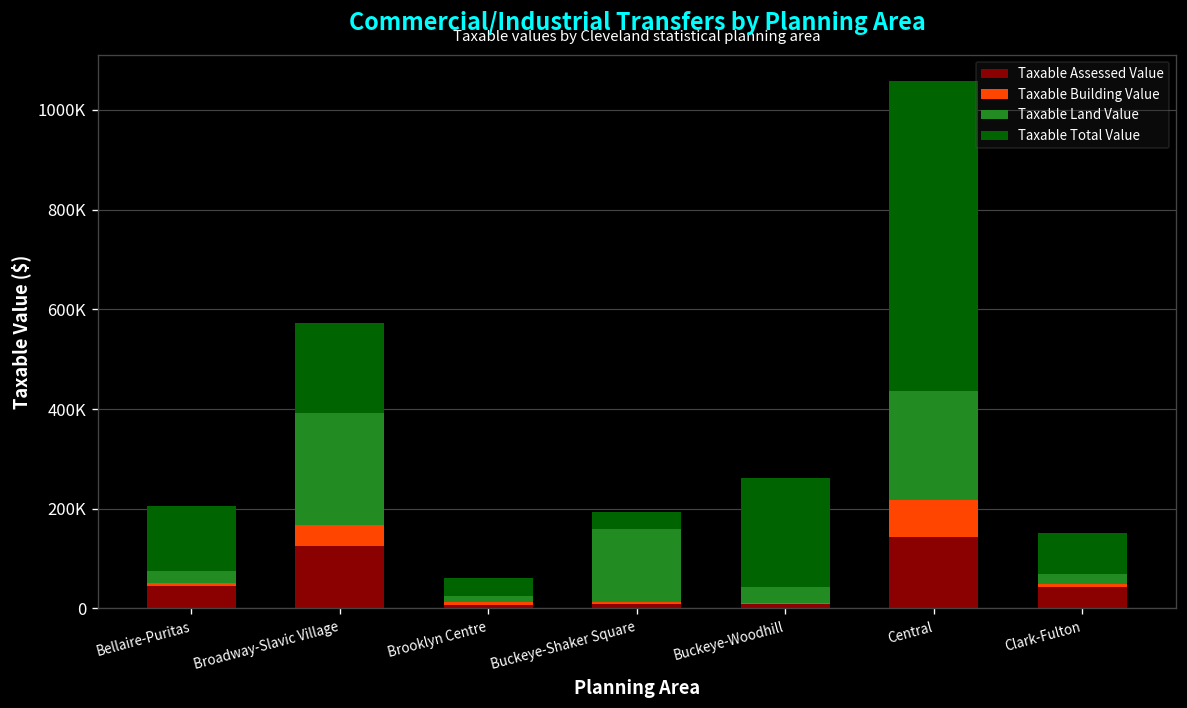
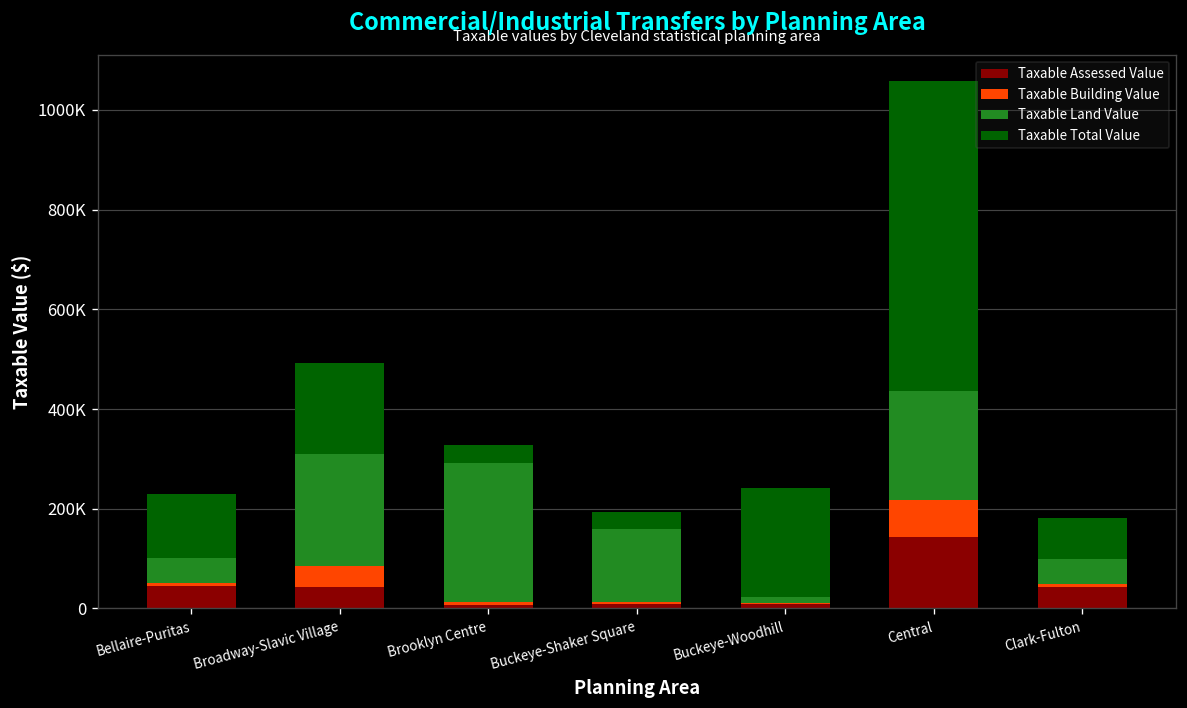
  {
    "Taxable Assessed Value": {
      "Bellaire-Puritas": 50000,
-     "Broadway-Slavic Village": 120000,
+     "Broadway-Slavic Village": 40000,
      "Brooklyn Centre": 10000,
      "Buckeye-Shaker Square": 10000,
      "Buckeye-Woodhill": 10000,
      "Central": 140000,
      "Clark-Fulton": 40000
    },
    "Taxable Building Value": {
      "Broadway-Slavic Village": 40000,
      "Central": 70000,
      "Clark-Fulton": 10000
    },
    "Taxable Land Value": {
-     "Bellaire-Puritas": 30000,
+     "Bellaire-Puritas": 50000,
      "Broadway-Slavic Village": 220000,
-     "Brooklyn Centre": 10000,
+     "Brooklyn Centre": 280000,
      "Buckeye-Shaker Square": 150000,
-     "Buckeye-Woodhill": 30000,
+     "Buckeye-Woodhill": 10000,
      "Central": 220000,
-     "Clark-Fulton": 20000
+     "Clark-Fulton": 50000
    },
    "Taxable Total Value": {
      "Bellaire-Puritas": 130000,
      "Broadway-Slavic Village": 180000,
      "Brooklyn Centre": 40000,
      "Buckeye-Shaker Square": 30000,
      "Buckeye-Woodhill": 220000,
      "Central": 620000,
      "Clark-Fulton": 80000
    }
  }
